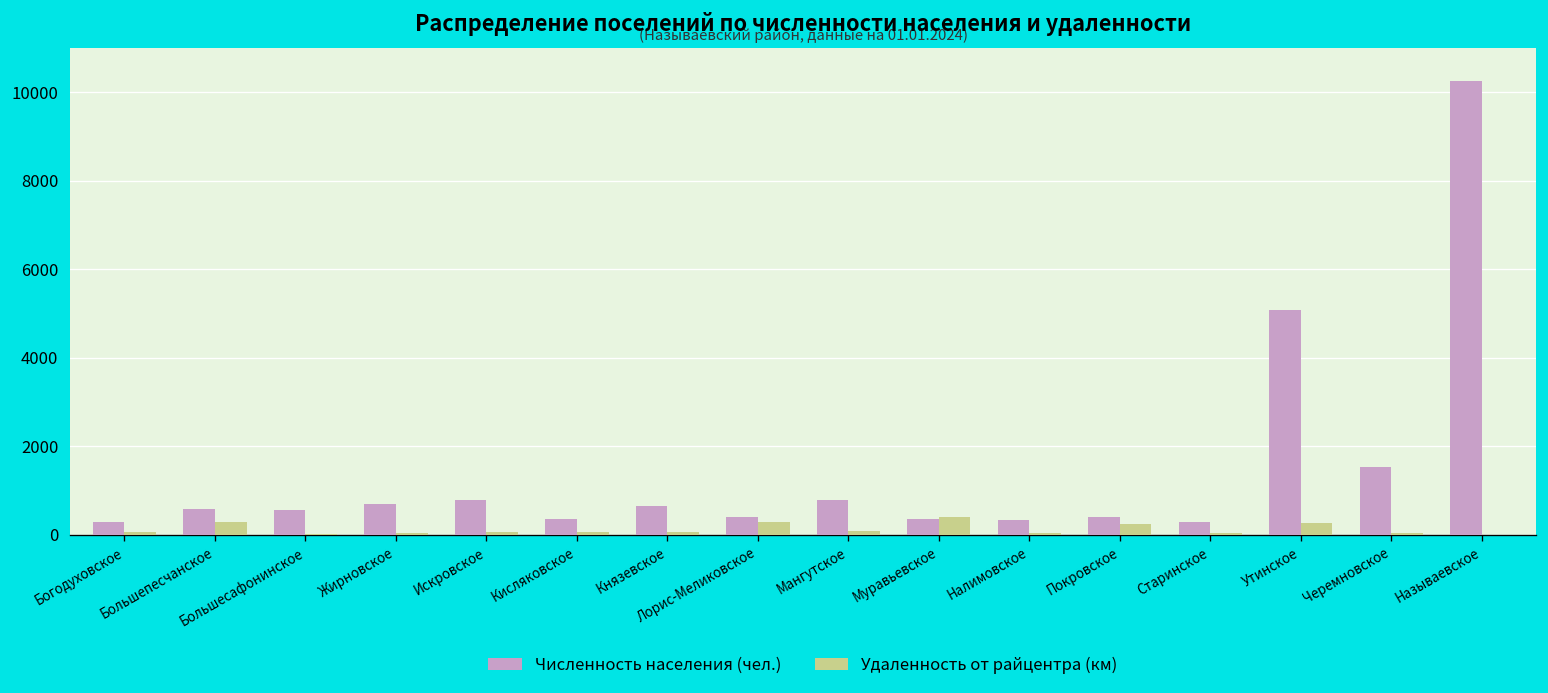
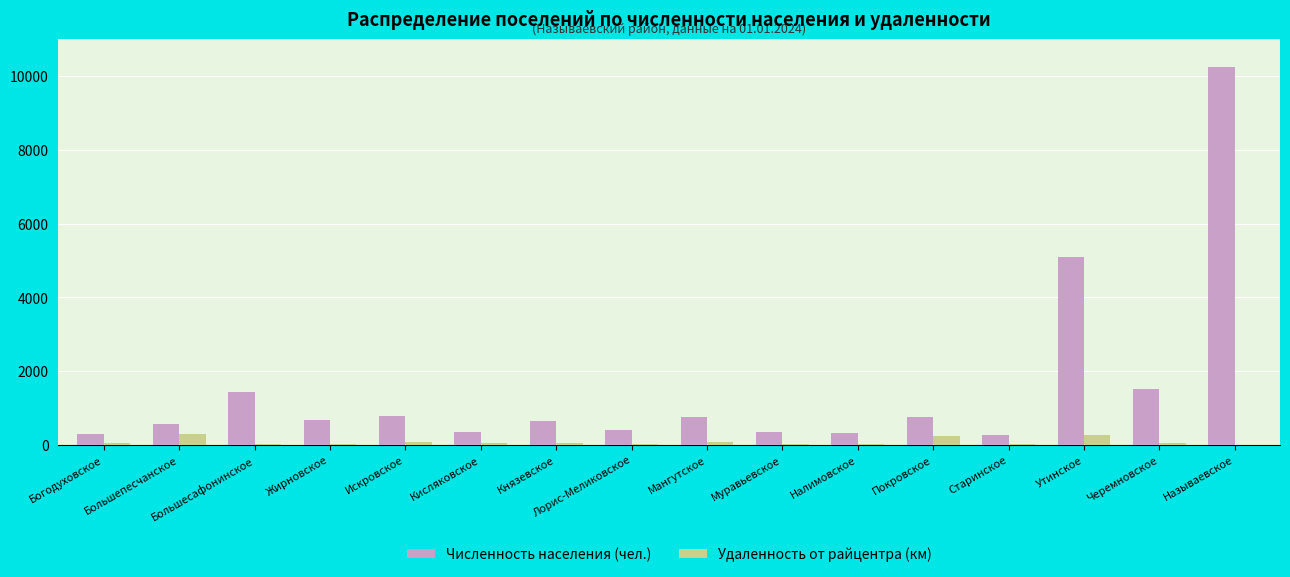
  {
    "Численность населения (чел.)": {
      "Богодуховское": 300,
      "Большепесчанское": 600,
-     "Большесафонинское": 600,
+     "Большесафонинское": 1400,
      "Жирновское": 700,
      "Искровское": 800,
      "Кисляковское": 400,
      "Князевское": 600,
      "Лорис-Меликовское": 400,
      "Мангутское": 800,
      "Муравьевское": 400,
      "Налимовское": 300,
-     "Покровское": 400,
+     "Покровское": 800,
      "Старинское": 300,
      "Утинское": 5100,
      "Черемновское": 1500,
      "Называевское": 10200
    },
    "Удаленность от райцентра (км)": {
      "Большепесчанское": 300,
-     "Лорис-Меликовское": 300,
+     "Лорис-Меликовское": 0,
      "Мангутское": 100,
-     "Муравьевское": 400,
+     "Муравьевское": 0,
      "Покровское": 200,
      "Утинское": 300,
      "Называевское": 0
    }
  }
